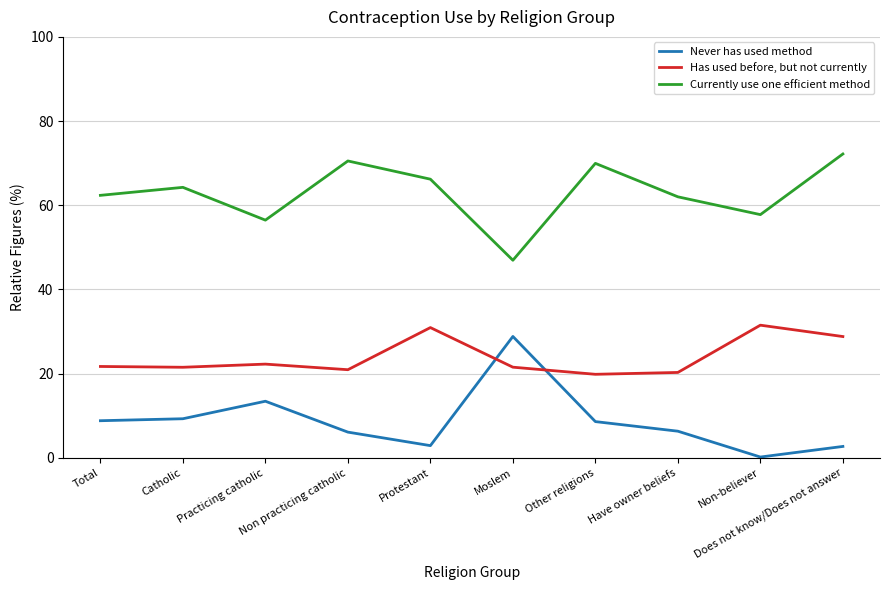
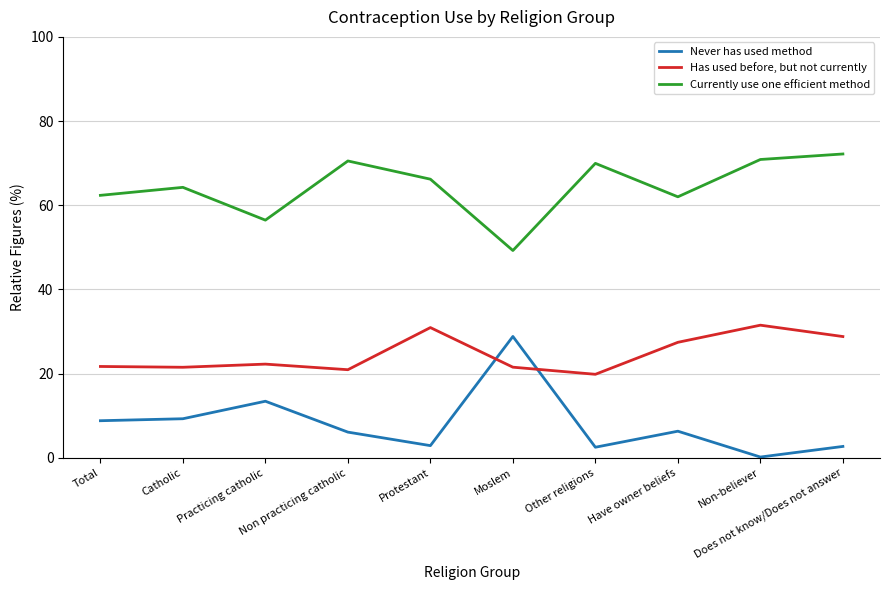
  {
    "Never has used method": {
      "Total": 9,
      "Catholic": 9,
      "Practicing catholic": 13,
      "Non practicing catholic": 6,
      "Protestant": 3,
      "Moslem": 29,
-     "Other religions": 9,
+     "Other religions": 3,
      "Have owner beliefs": 6,
      "Non-believer": 0,
      "Does not know/Does not answer": 3
    },
    "Has used before, but not currently": {
      "Total": 22,
      "Catholic": 22,
      "Practicing catholic": 22,
      "Non practicing catholic": 21,
      "Protestant": 31,
      "Moslem": 22,
      "Other religions": 20,
-     "Have owner beliefs": 20,
+     "Have owner beliefs": 27,
      "Non-believer": 32,
      "Does not know/Does not answer": 29
    },
    "Currently use one efficient method": {
      "Total": 62,
      "Catholic": 64,
      "Practicing catholic": 56,
      "Non practicing catholic": 71,
      "Protestant": 66,
-     "Moslem": 47,
+     "Moslem": 49,
      "Other religions": 70,
      "Have owner beliefs": 62,
-     "Non-believer": 58,
+     "Non-believer": 71,
      "Does not know/Does not answer": 72
    }
  }
